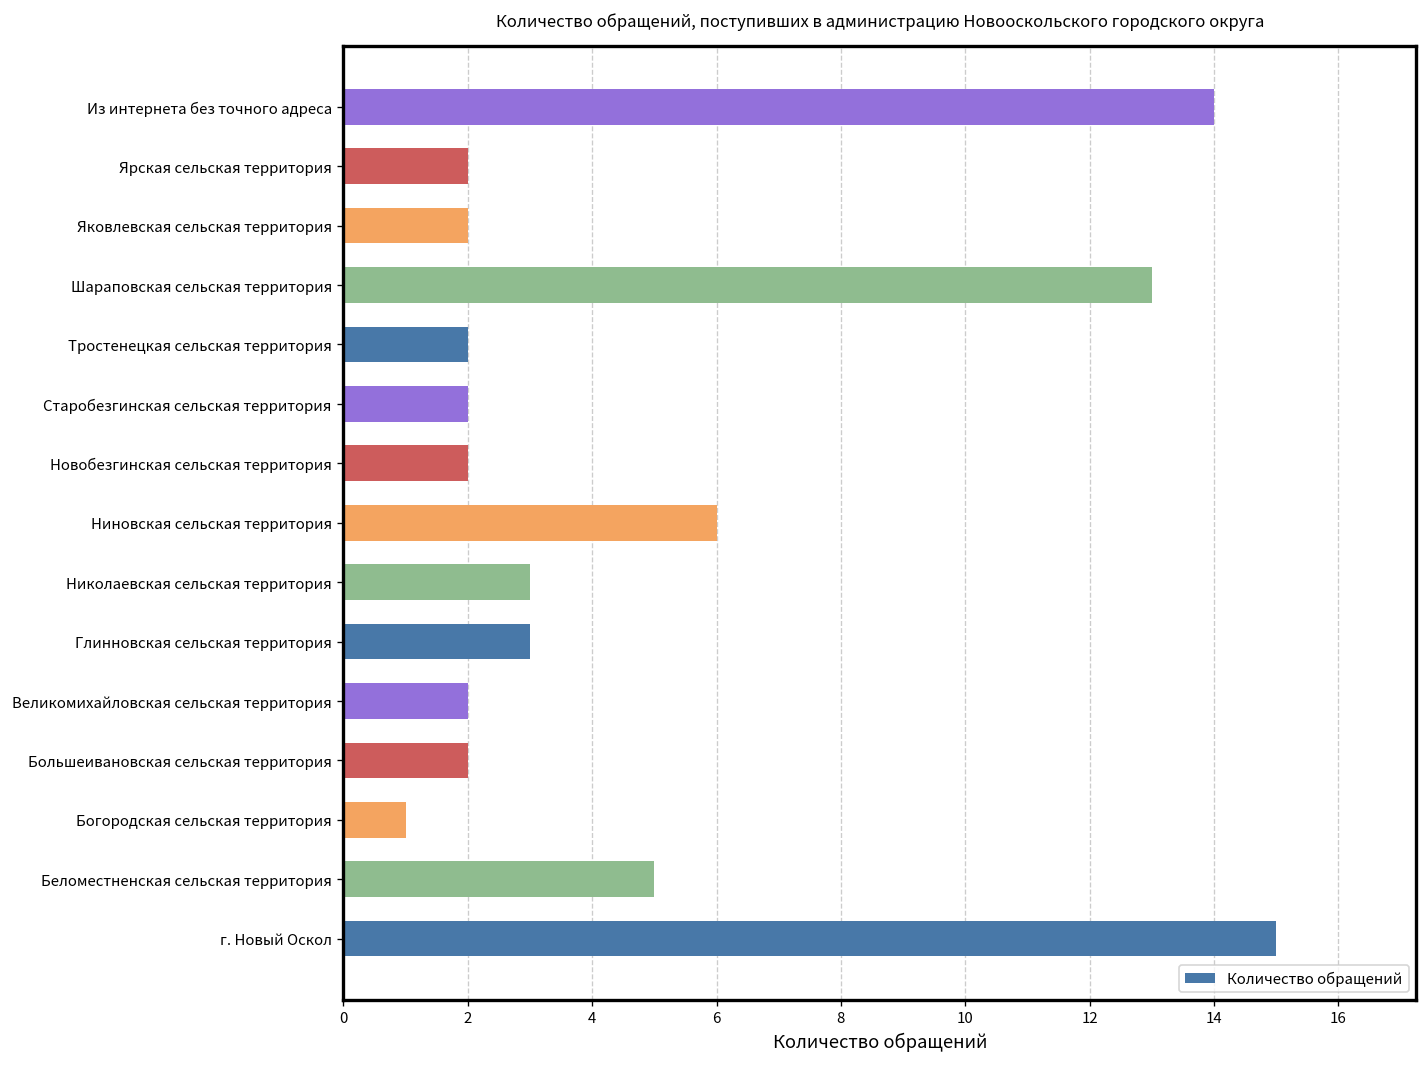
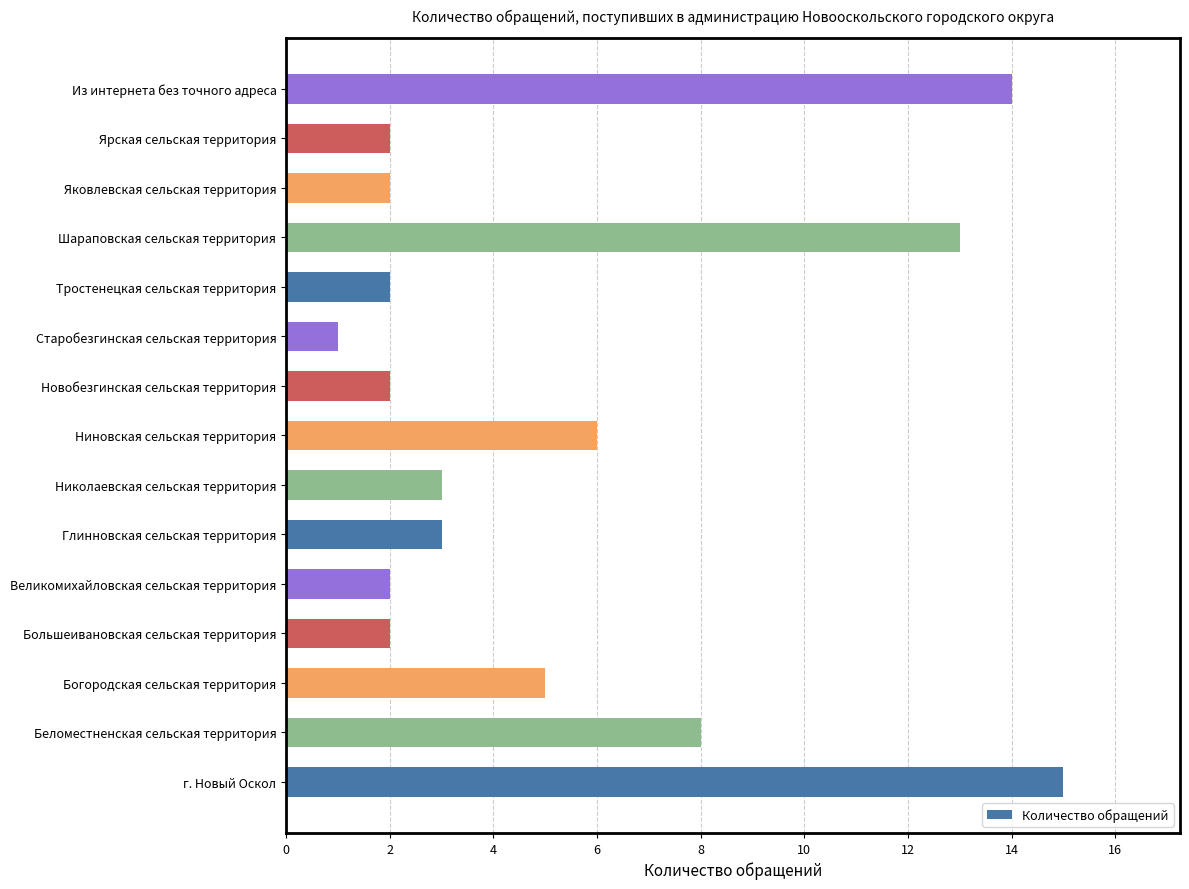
  {
    "Из интернета без точного адреса": 14,
    "Ярская сельская территория": 2,
    "Яковлевская сельская территория": 2,
    "Шараповская сельская территория": 13,
    "Тростенецкая сельская территория": 2,
-   "Старобезгинская сельская территория": 2,
+   "Старобезгинская сельская территория": 1,
    "Новобезгинская сельская территория": 2,
    "Ниновская сельская территория": 6,
    "Николаевская сельская территория": 3,
    "Глинновская сельская территория": 3,
    "Великомихайловская сельская территория": 2,
    "Большеивановская сельская территория": 2,
-   "Богородская сельская территория": 1,
-   "Беломестненская сельская территория": 5,
+   "Богородская сельская территория": 5,
+   "Беломестненская сельская территория": 8,
    "г. Новый Оскол": 15
  }
